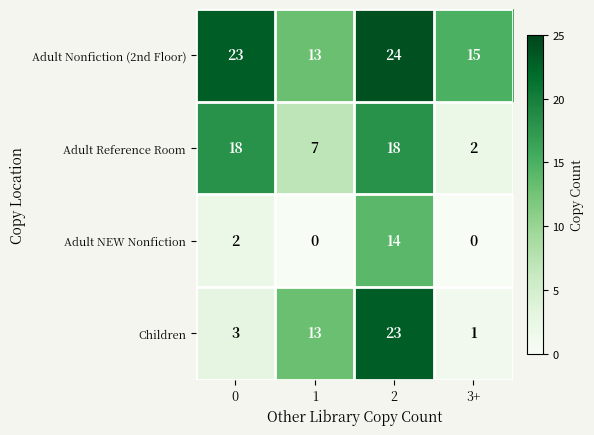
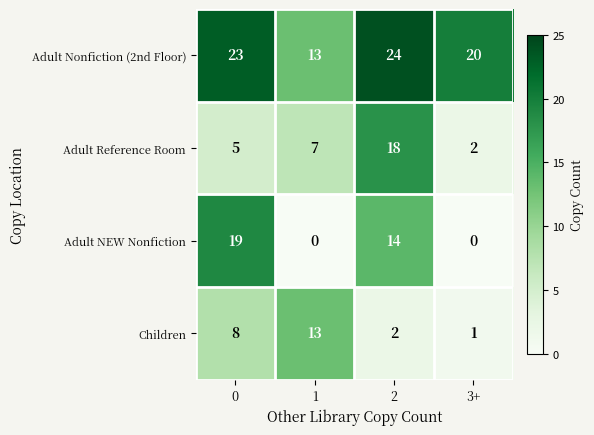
  {
    "Adult Nonfiction (2nd Floor)": {
      "0": 23,
      "1": 13,
      "2": 24,
-     "3+": 15
+     "3+": 20
    },
    "Adult Reference Room": {
-     "0": 18,
+     "0": 5,
      "1": 7,
      "2": 18,
      "3+": 2
    },
    "Adult NEW Nonfiction": {
-     "0": 2,
+     "0": 19,
      "1": 0,
      "2": 14,
      "3+": 0
    },
    "Children": {
-     "0": 3,
+     "0": 8,
      "1": 13,
-     "2": 23,
+     "2": 2,
      "3+": 1
    }
  }
